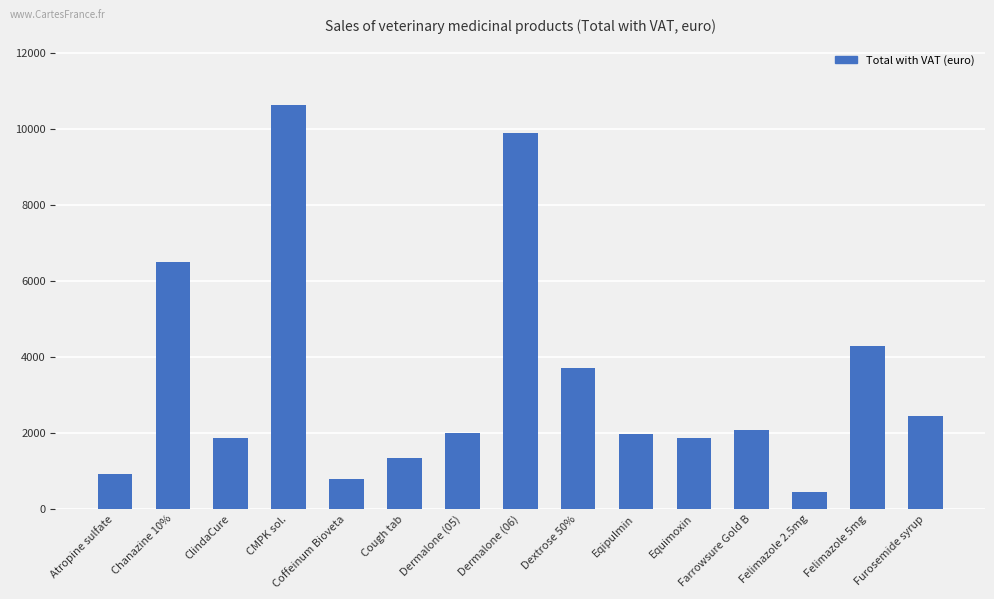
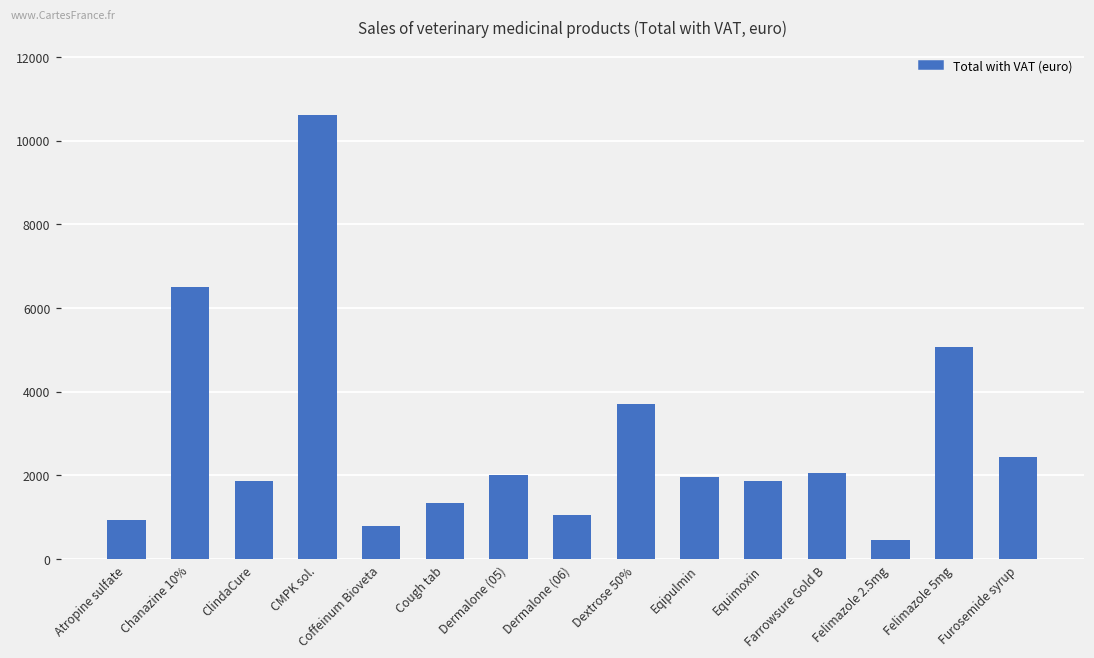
  {
    "Atropine sulfate": 900,
    "Chanazine 10%": 6500,
    "ClindaCure": 1900,
    "CMPK sol.": 10600,
    "Coffeinum Bioveta": 800,
    "Cough tab": 1300,
    "Dermalone (05)": 2000,
-   "Dermalone (06)": 9900,
+   "Dermalone (06)": 1000,
    "Dextrose 50%": 3700,
    "Eqipulmin": 2000,
    "Equimoxin": 1900,
    "Farrowsure Gold B": 2100,
    "Felimazole 2.5mg": 500,
-   "Felimazole 5mg": 4300,
+   "Felimazole 5mg": 5100,
    "Furosemide syrup": 2400
  }
